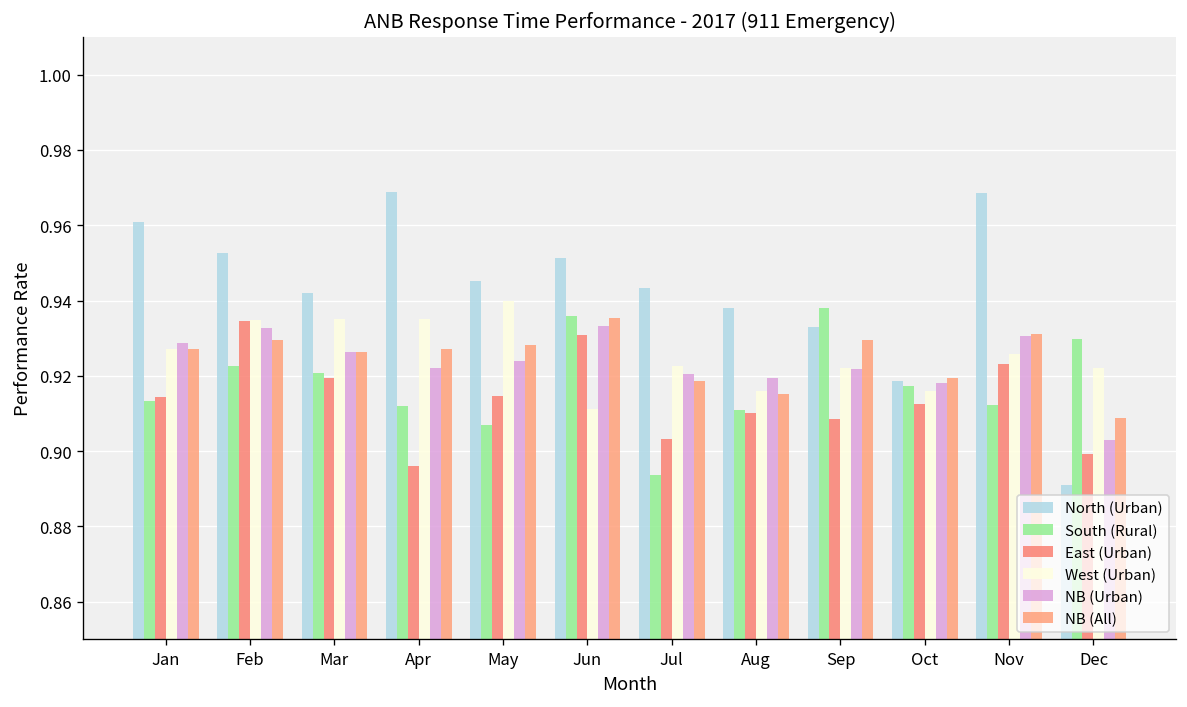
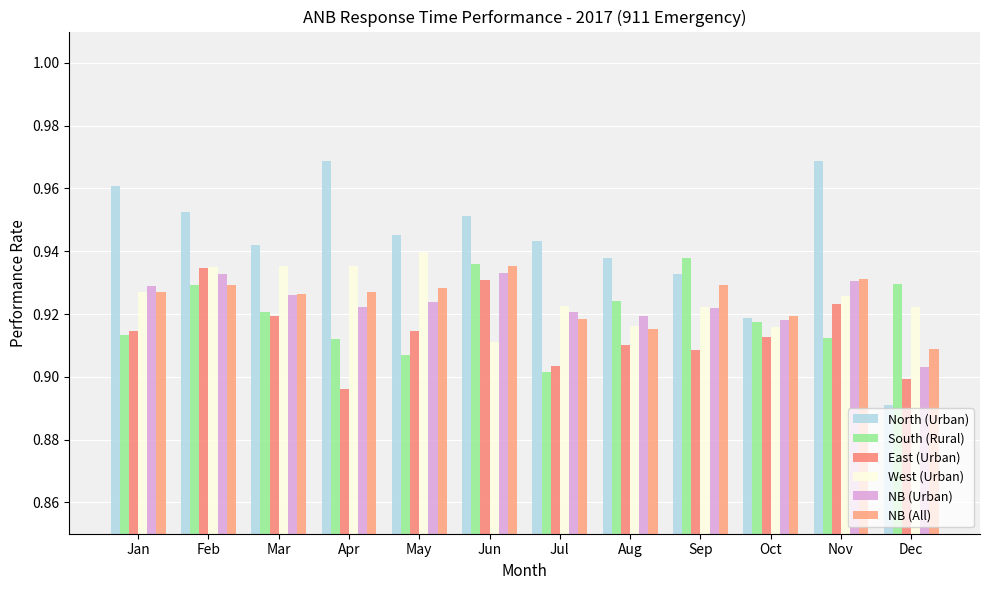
  {
    "North (Urban)": {
      "Jan": 0.961,
      "Feb": 0.953,
      "Mar": 0.942,
      "Apr": 0.969,
      "May": 0.945,
      "Jun": 0.951,
      "Jul": 0.943,
      "Aug": 0.938,
      "Sep": 0.933,
      "Oct": 0.919,
      "Nov": 0.969,
      "Dec": 0.891
    },
    "South (Rural)": {
      "Jan": 0.913,
-     "Feb": 0.923,
+     "Feb": 0.929,
      "Mar": 0.921,
      "Apr": 0.912,
      "May": 0.907,
      "Jun": 0.936,
-     "Jul": 0.894,
-     "Aug": 0.911,
+     "Jul": 0.901,
+     "Aug": 0.924,
      "Sep": 0.938,
      "Oct": 0.917,
      "Nov": 0.912,
      "Dec": 0.930
    },
    "West (Urban)": {
      "Jan": 0.927,
      "Feb": 0.935,
      "Mar": 0.935,
      "Apr": 0.935,
      "May": 0.940,
      "Jun": 0.911,
      "Jul": 0.923,
      "Aug": 0.916,
      "Sep": 0.922,
      "Oct": 0.916,
      "Nov": 0.926,
      "Dec": 0.922
    },
    "NB (Urban)": {
      "Jan": 0.929,
      "Feb": 0.933,
      "Mar": 0.926,
      "Apr": 0.922,
      "May": 0.924,
      "Jun": 0.933,
      "Jul": 0.921,
      "Aug": 0.919,
      "Sep": 0.922,
      "Oct": 0.918,
      "Nov": 0.931,
      "Dec": 0.903
    }
  }
